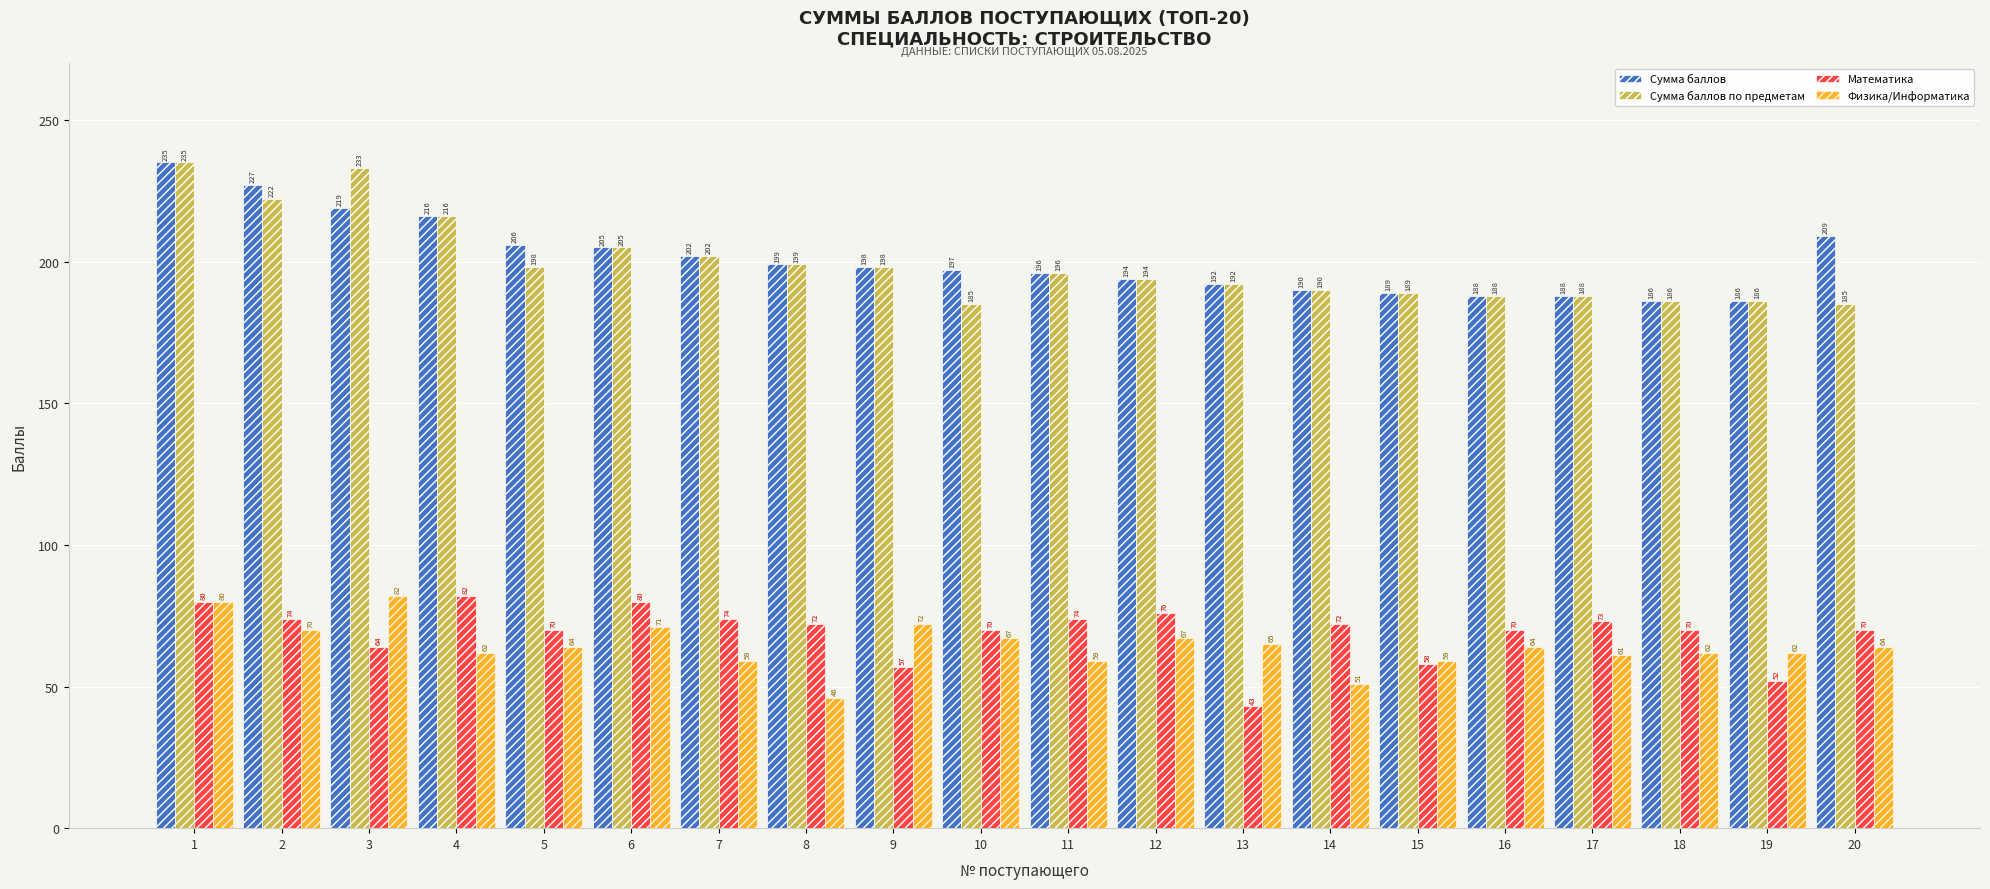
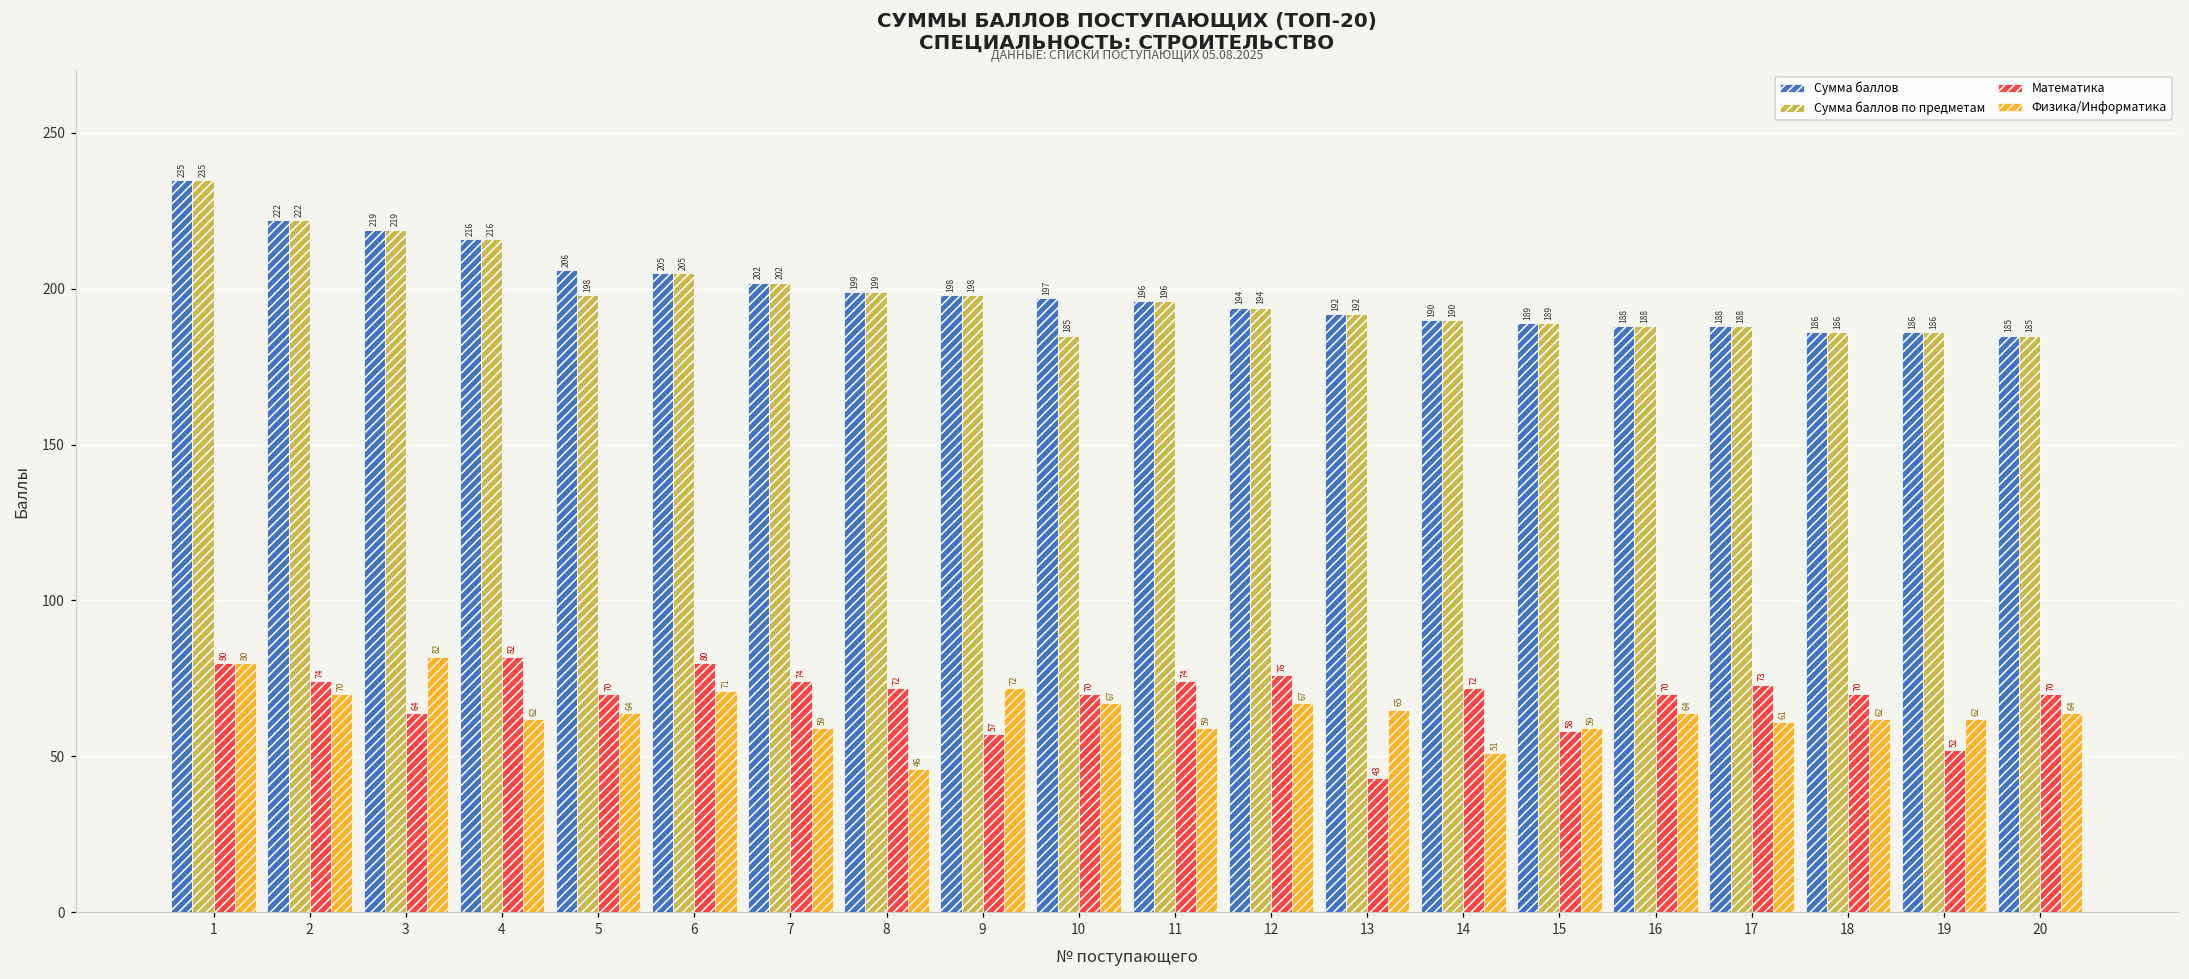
  {
    "Сумма баллов": {
      "1": 235,
-     "2": 227,
+     "2": 222,
      "3": 219,
      "4": 216,
      "5": 206,
      "6": 205,
      "7": 202,
      "8": 199,
      "9": 198,
      "10": 197,
      "11": 196,
      "12": 194,
      "13": 192,
      "14": 190,
      "15": 189,
      "16": 188,
      "17": 188,
      "18": 186,
      "19": 186,
-     "20": 209
+     "20": 185
    },
    "Сумма баллов по предметам": {
      "1": 235,
      "2": 222,
-     "3": 233,
+     "3": 219,
      "4": 216,
      "5": 198,
      "6": 205,
      "7": 202,
      "8": 199,
      "9": 198,
      "10": 185,
      "11": 196,
      "12": 194,
      "13": 192,
      "14": 190,
      "15": 189,
      "16": 188,
      "17": 188,
      "18": 186,
      "19": 186,
      "20": 185
    },
    "Математика": {
      "1": 80,
      "2": 74,
      "3": 64,
      "4": 82,
      "5": 70,
      "6": 80,
      "7": 74,
      "8": 72,
      "9": 57,
      "10": 70,
      "11": 74,
      "12": 76,
      "13": 43,
      "14": 72,
      "15": 58,
      "16": 70,
      "17": 73,
      "18": 70,
      "19": 52,
      "20": 70
    },
    "Физика/Информатика": {
      "1": 80,
      "2": 70,
      "3": 82,
      "4": 62,
      "5": 64,
      "6": 71,
      "7": 59,
      "8": 46,
      "9": 72,
      "10": 67,
      "11": 59,
      "12": 67,
      "13": 65,
      "14": 51,
      "15": 59,
      "16": 64,
      "17": 61,
      "18": 62,
      "19": 62,
      "20": 64
    }
  }
